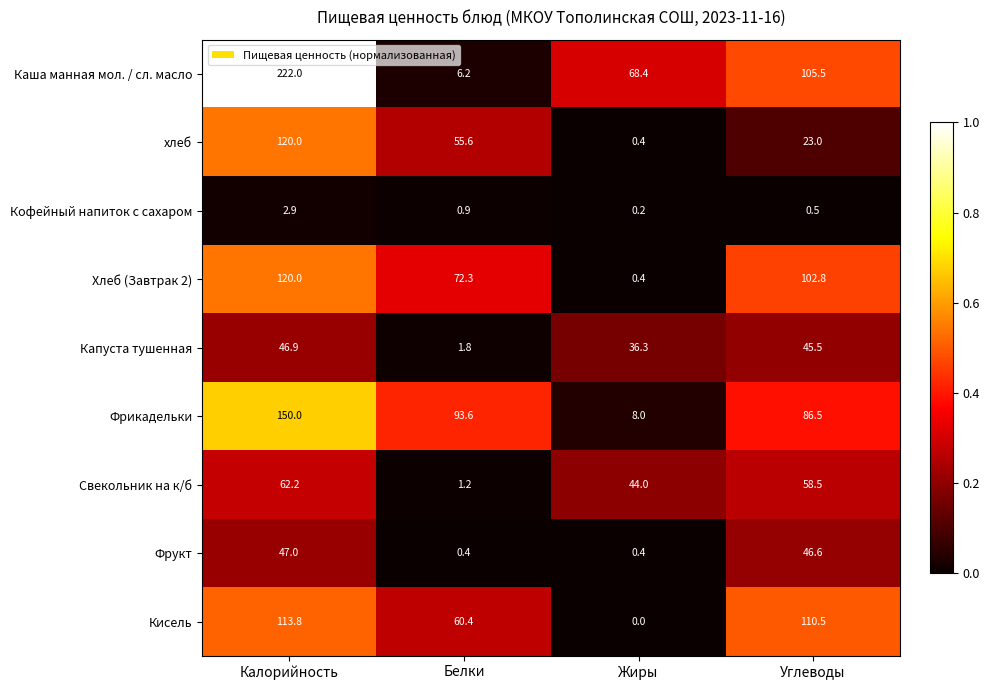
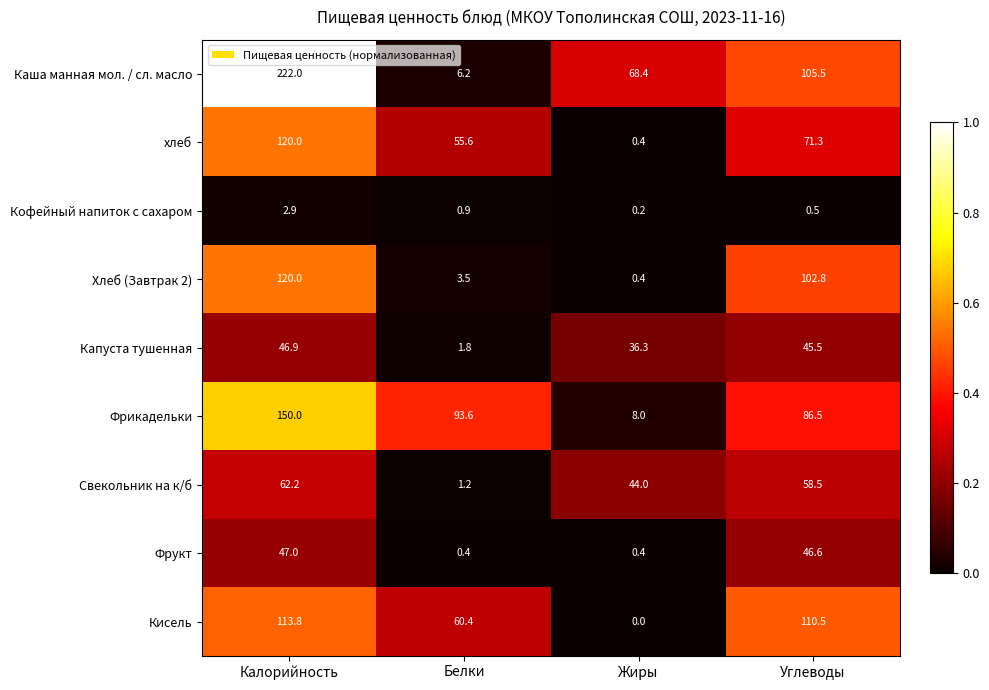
  {
    "Каша манная мол. / сл. масло": {
      "Калорийность": 222.0,
      "Белки": 6.2,
      "Жиры": 68.4,
      "Углеводы": 105.5
    },
    "хлеб": {
      "Калорийность": 120.0,
      "Белки": 55.6,
      "Жиры": 0.4,
-     "Углеводы": 23.0
+     "Углеводы": 71.3
    },
    "Кофейный напиток с сахаром": {
      "Калорийность": 2.9,
      "Белки": 0.9,
      "Жиры": 0.2,
      "Углеводы": 0.5
    },
    "Хлеб (Завтрак 2)": {
      "Калорийность": 120.0,
-     "Белки": 72.3,
+     "Белки": 3.5,
      "Жиры": 0.4,
      "Углеводы": 102.8
    },
    "Капуста тушенная": {
      "Калорийность": 46.9,
      "Белки": 1.8,
      "Жиры": 36.3,
      "Углеводы": 45.5
    },
    "Фрикадельки": {
      "Калорийность": 150.0,
      "Белки": 93.6,
      "Жиры": 8.0,
      "Углеводы": 86.5
    },
    "Свекольник на к/б": {
      "Калорийность": 62.2,
      "Белки": 1.2,
      "Жиры": 44.0,
      "Углеводы": 58.5
    },
    "Фрукт": {
      "Калорийность": 47.0,
      "Белки": 0.4,
      "Жиры": 0.4,
      "Углеводы": 46.6
    },
    "Кисель": {
      "Калорийность": 113.8,
      "Белки": 60.4,
      "Жиры": 0.0,
      "Углеводы": 110.5
    }
  }
